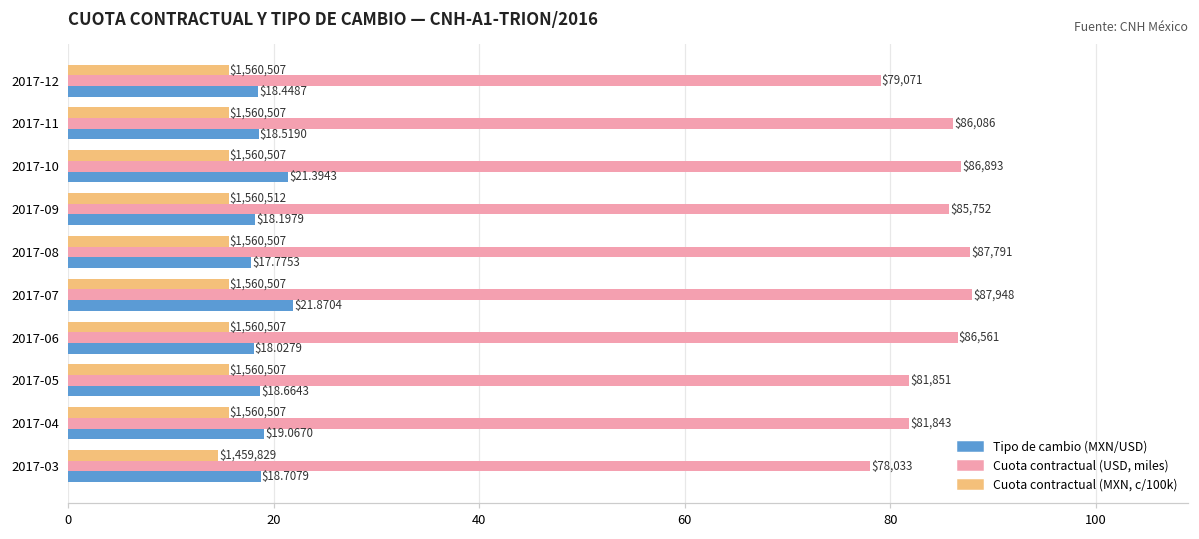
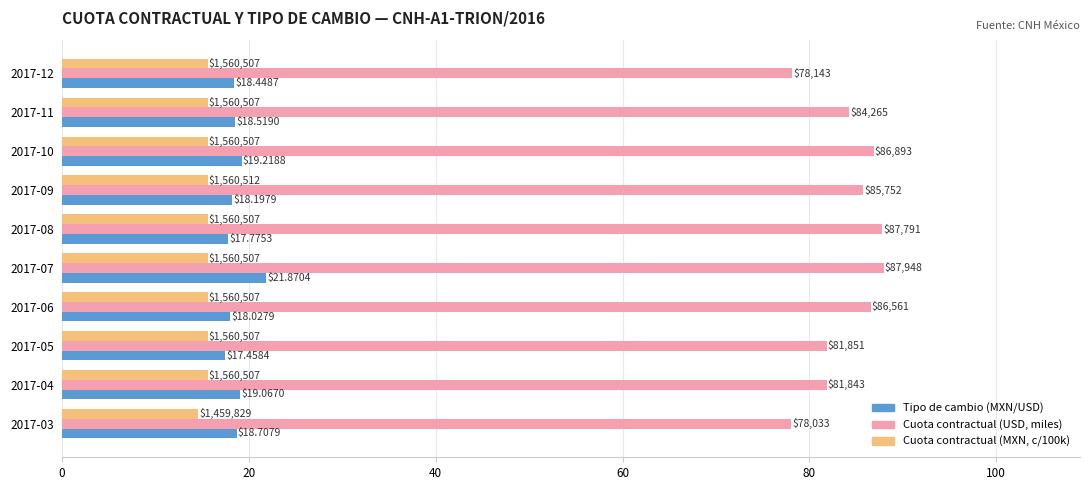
  {
    "Tipo de cambio (MXN/USD)": {
      "2017-12": "$18.4487",
      "2017-11": "$18.5190",
-     "2017-10": "$21.3943",
+     "2017-10": "$19.2188",
      "2017-09": "$18.1979",
      "2017-08": "$17.7753",
      "2017-07": "$21.8704",
      "2017-06": "$18.0279",
-     "2017-05": "$18.6643",
+     "2017-05": "$17.4584",
      "2017-04": "$19.0670",
      "2017-03": "$18.7079"
    },
    "Cuota contractual (USD, miles)": {
-     "2017-12": "$79,071",
-     "2017-11": "$86,086"
+     "2017-12": "$78,143",
+     "2017-11": "$84,265"
    }
  }
